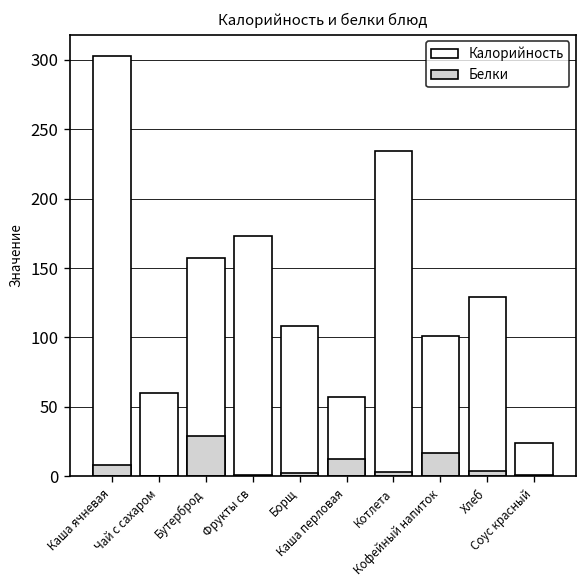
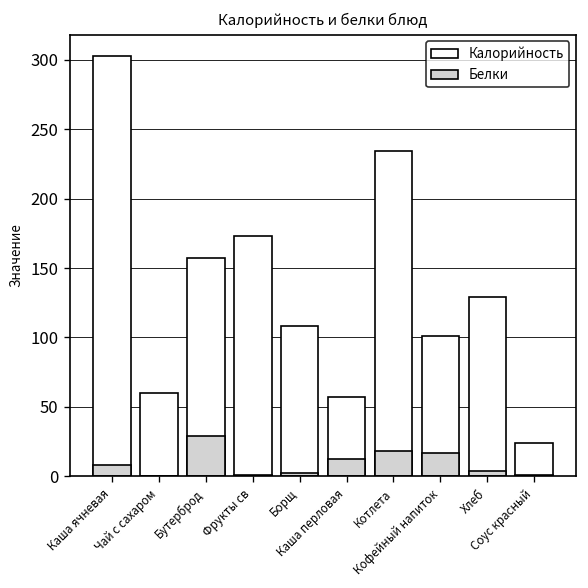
  {
    "Калорийность": {
      "Каша ячневая": 303,
      "Чай с сахаром": 60,
      "Бутерброд": 157,
      "Фрукты св": 173,
      "Борщ": 108,
      "Каша перловая": 57,
      "Котлета": 234,
      "Кофейный напиток": 101,
      "Хлеб": 129,
      "Соус красный": 24
    },
    "Белки": {
-     "Котлета": 3
+     "Котлета": 18
    }
  }
